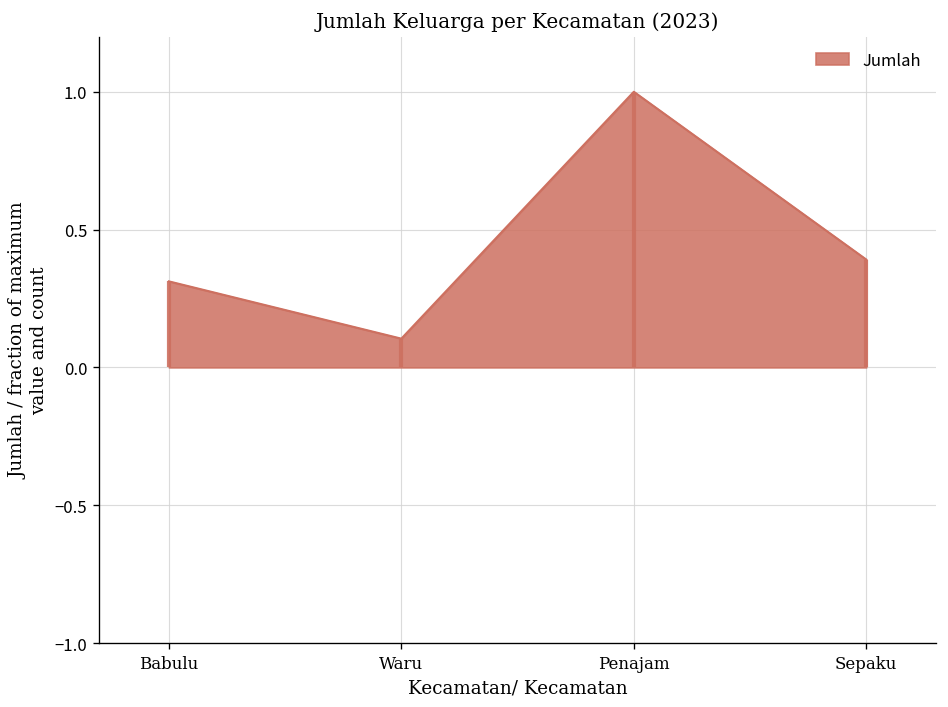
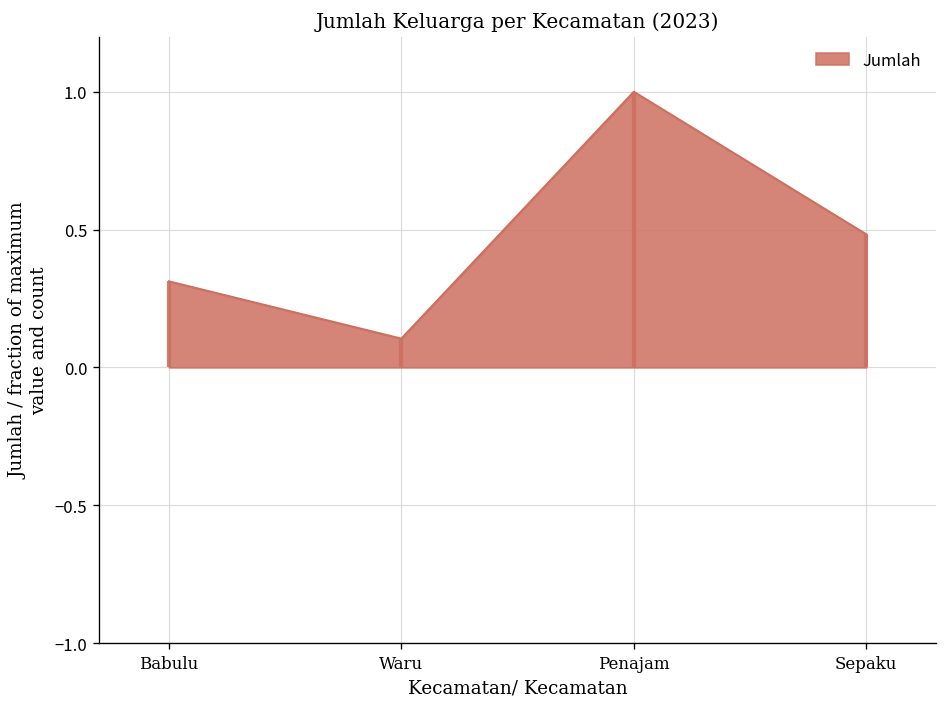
  {
    "Babulu": 0.31,
    "Waru": 0.10,
    "Penajam": 1.00,
-   "Sepaku": 0.39
+   "Sepaku": 0.48
  }
